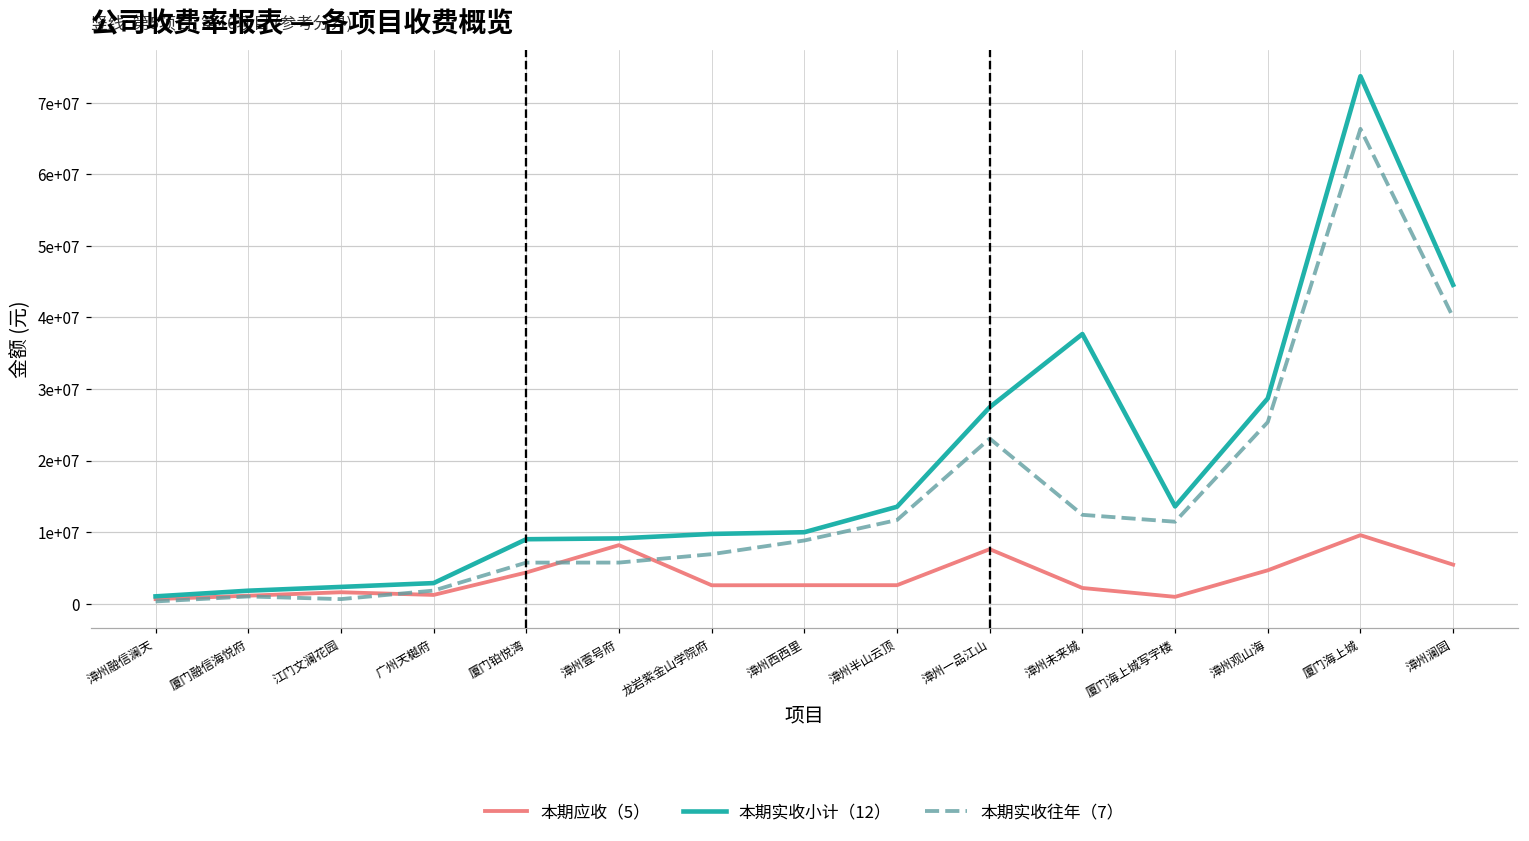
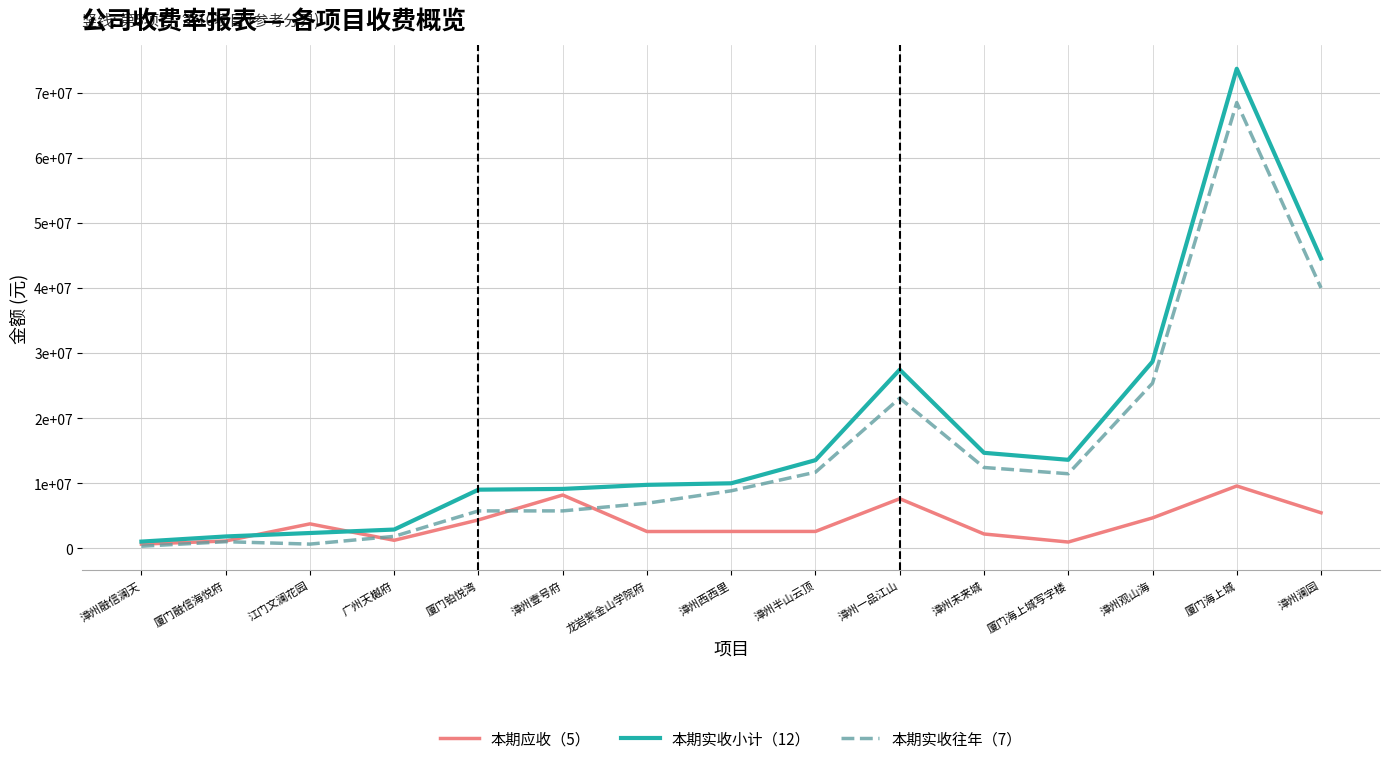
  {
    "本期应收（5）": {
-     "江门文澜花园": 2000000,
+     "江门文澜花园": 4000000,
      "广州天樾府": 1000000,
      "厦门铂悦湾": 4000000,
      "漳州壹号府": 8000000,
      "龙岩紫金山学院府": 3000000,
      "漳州西西里": 3000000,
      "漳州半山云顶": 3000000,
      "漳州一品江山": 8000000,
      "漳州未来城": 2000000,
      "厦门海上城写字楼": 1000000,
      "漳州观山海": 5000000,
      "厦门海上城": 10000000,
      "漳州澜园": 5000000
    },
    "本期实收小计（12）": {
      "厦门融信海悦府": 2000000,
      "江门文澜花园": 2000000,
      "广州天樾府": 3000000,
      "厦门铂悦湾": 9000000,
      "漳州壹号府": 9000000,
      "龙岩紫金山学院府": 10000000,
      "漳州西西里": 10000000,
      "漳州半山云顶": 14000000,
      "漳州一品江山": 27000000,
-     "漳州未来城": 38000000,
+     "漳州未来城": 15000000,
      "厦门海上城写字楼": 14000000,
      "漳州观山海": 29000000,
      "厦门海上城": 74000000,
      "漳州澜园": 45000000
    },
    "本期实收往年（7）": {
      "江门文澜花园": 1000000,
      "广州天樾府": 2000000,
      "厦门铂悦湾": 6000000,
      "漳州壹号府": 6000000,
      "龙岩紫金山学院府": 7000000,
      "漳州西西里": 9000000,
      "漳州半山云顶": 12000000,
      "漳州一品江山": 23000000,
      "漳州未来城": 12000000,
      "厦门海上城写字楼": 11000000,
      "漳州观山海": 25000000,
-     "厦门海上城": 66000000,
+     "厦门海上城": 69000000,
      "漳州澜园": 40000000
    }
  }
